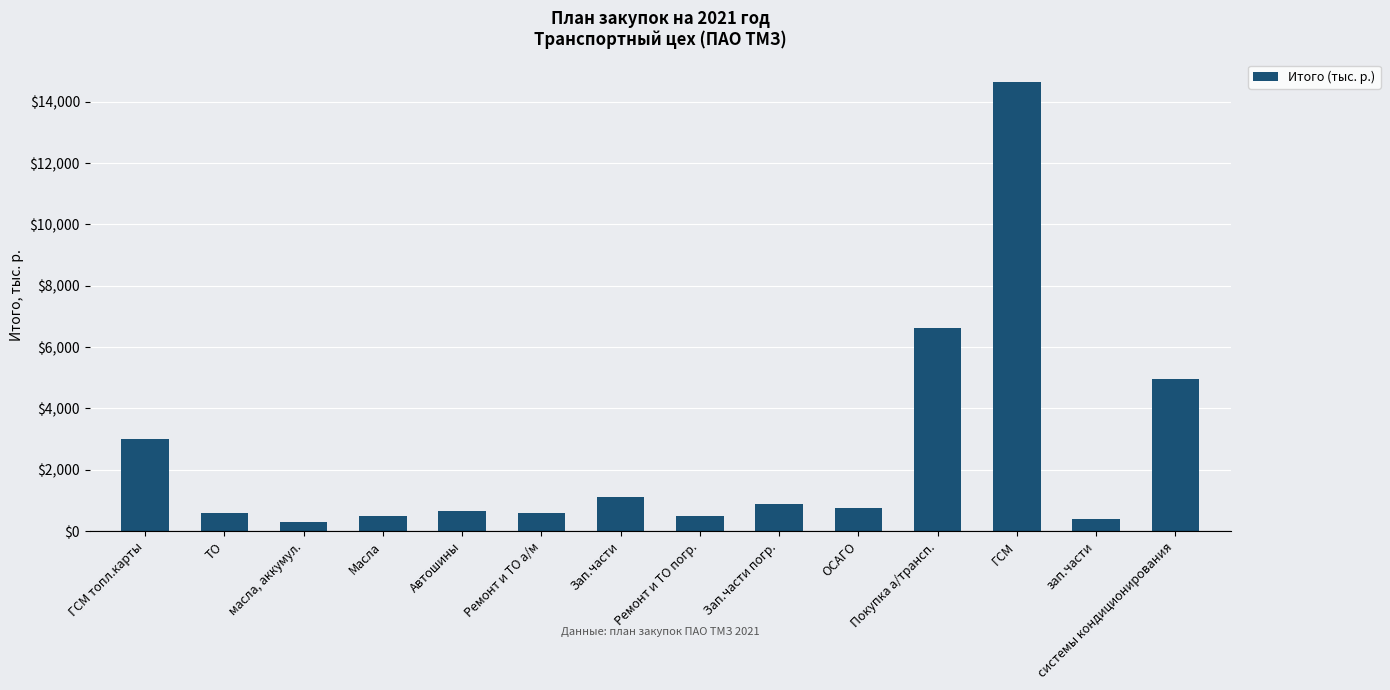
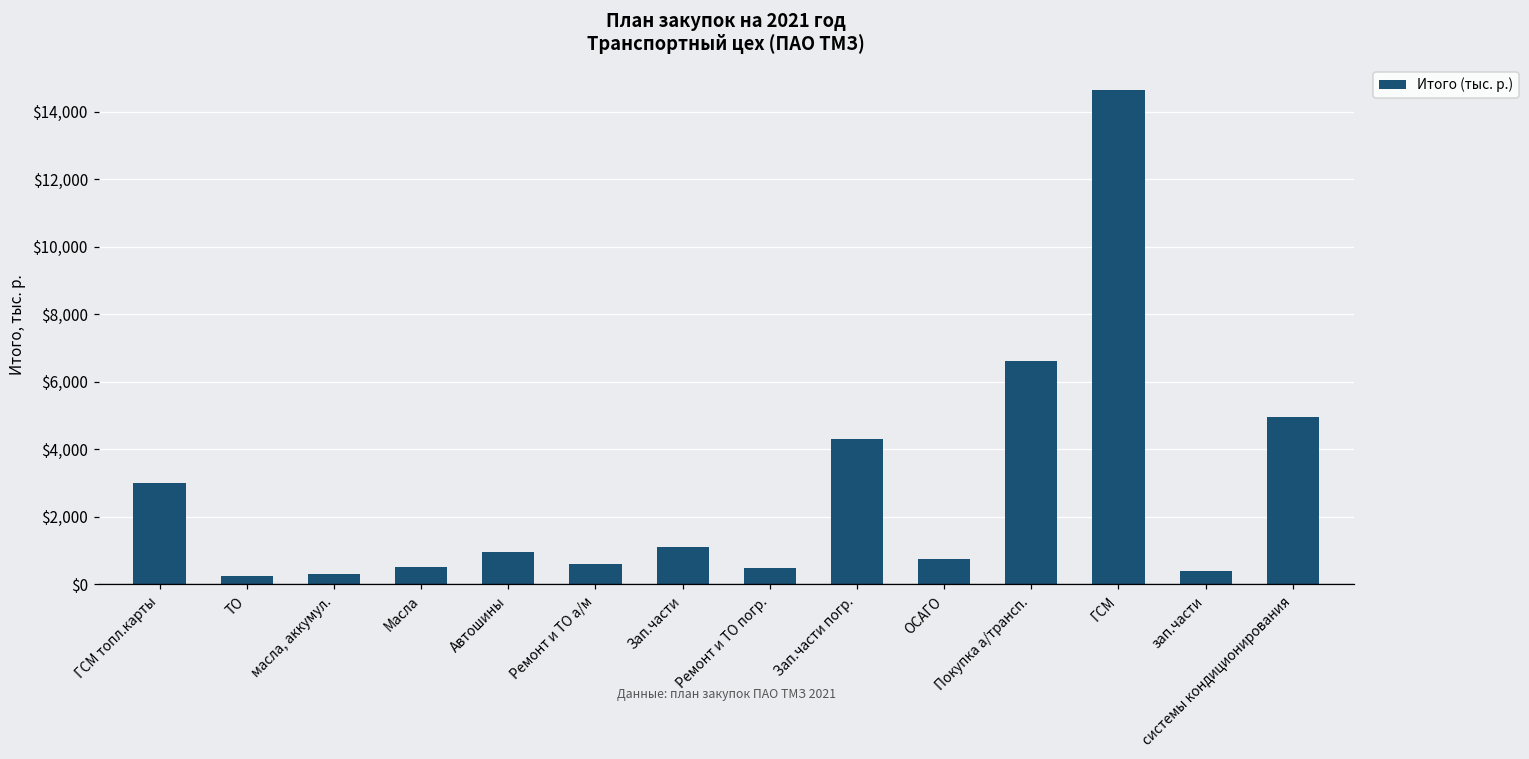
  {
    "ГСМ топл.карты": "$3,000",
-   "ТО": "$600",
+   "ТО": "$200",
    "масла, аккумул.": "$300",
    "Масла": "$500",
-   "Автошины": "$700",
+   "Автошины": "$1,000",
    "Ремонт и ТО а/м": "$600",
    "Зап.части": "$1,100",
    "Ремонт и ТО погр.": "$500",
-   "Зап.части погр.": "$900",
+   "Зап.части погр.": "$4,300",
    "ОСАГО": "$800",
    "Покупка а/трансп.": "$6,600",
    "ГСМ": "$14,700",
    "зап.части": "$400",
    "системы кондиционирования": "$5,000"
  }
